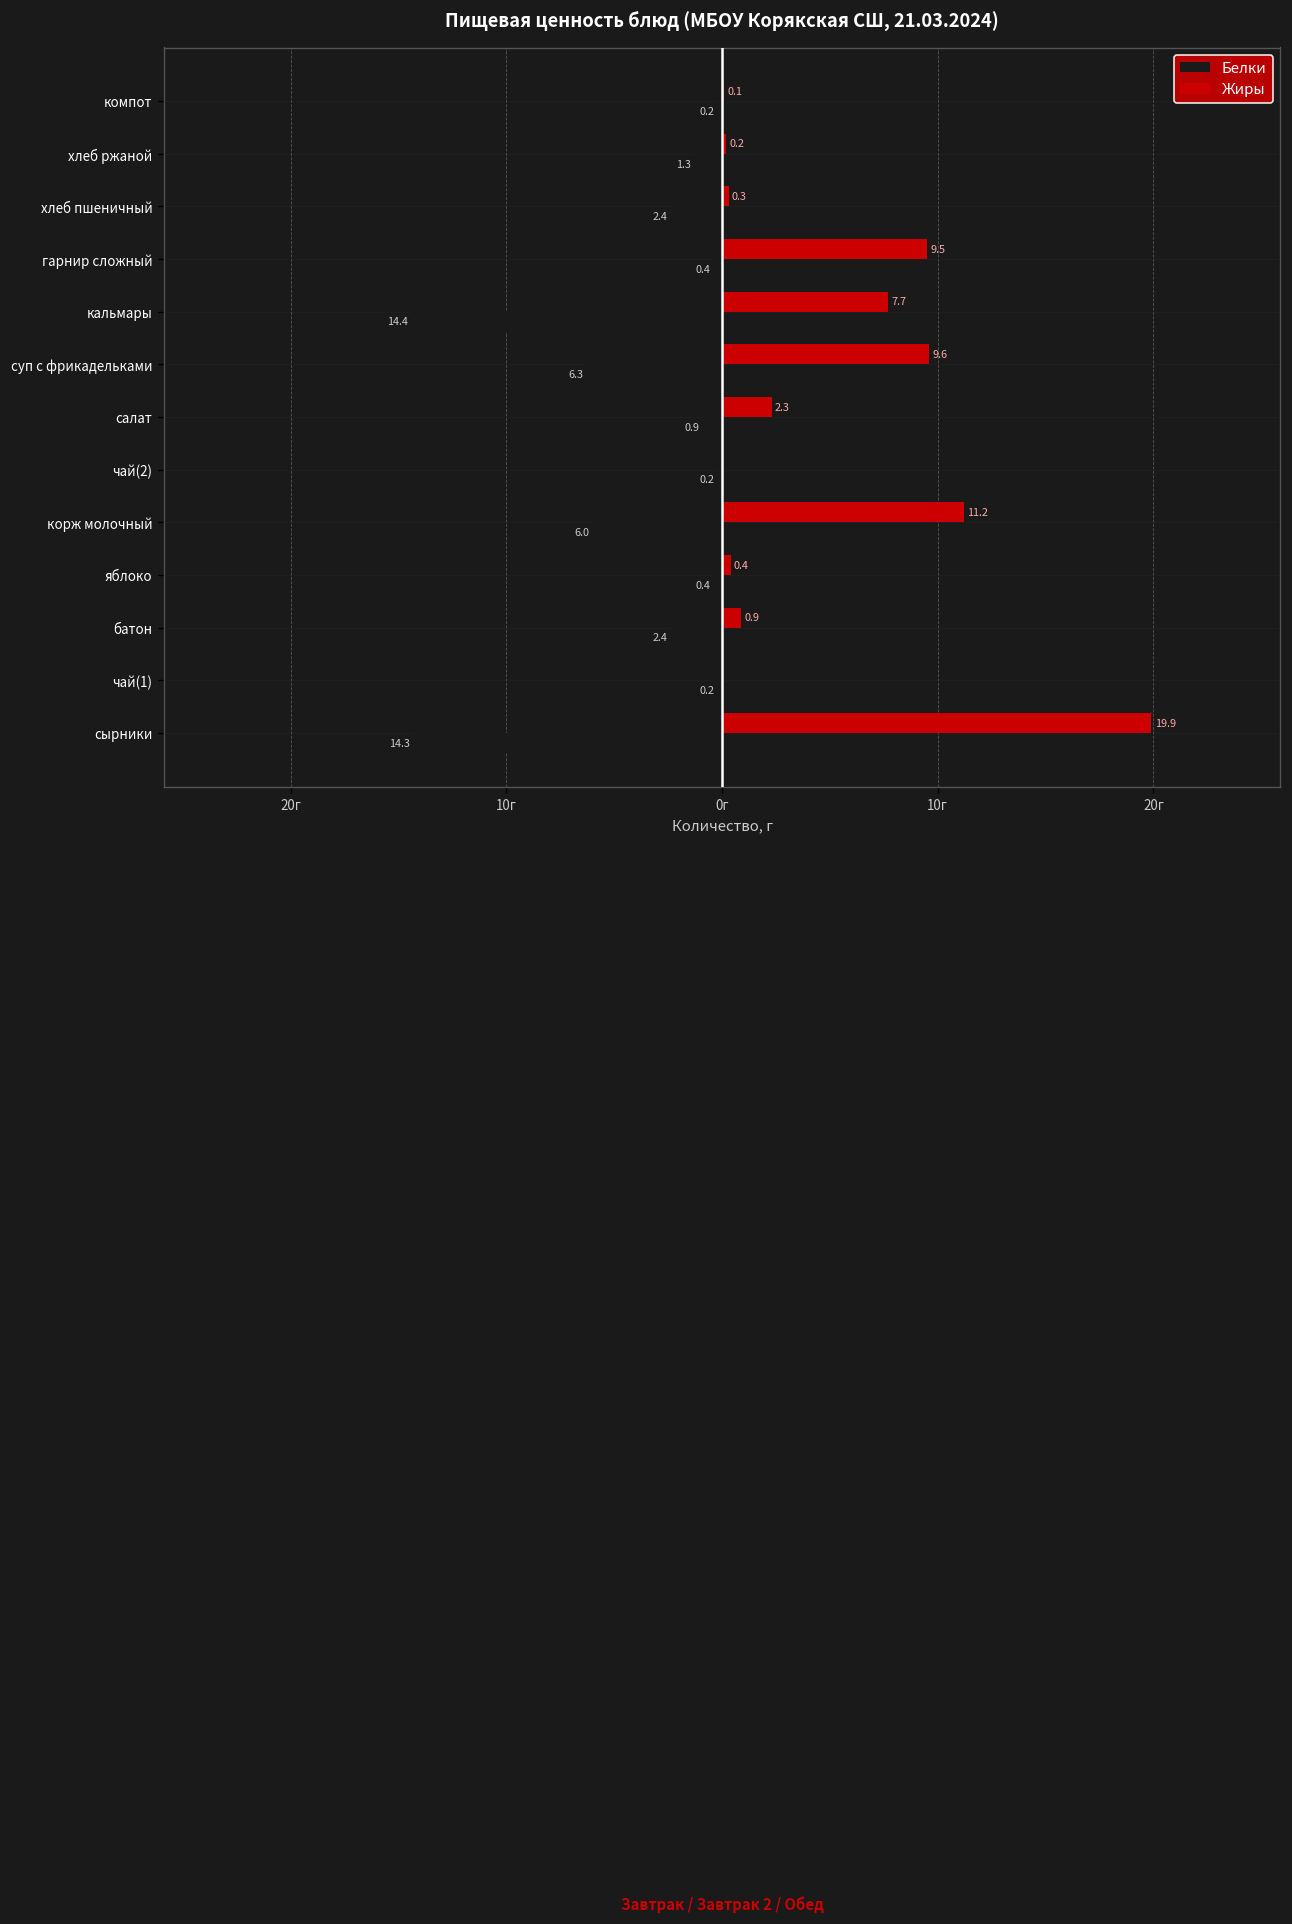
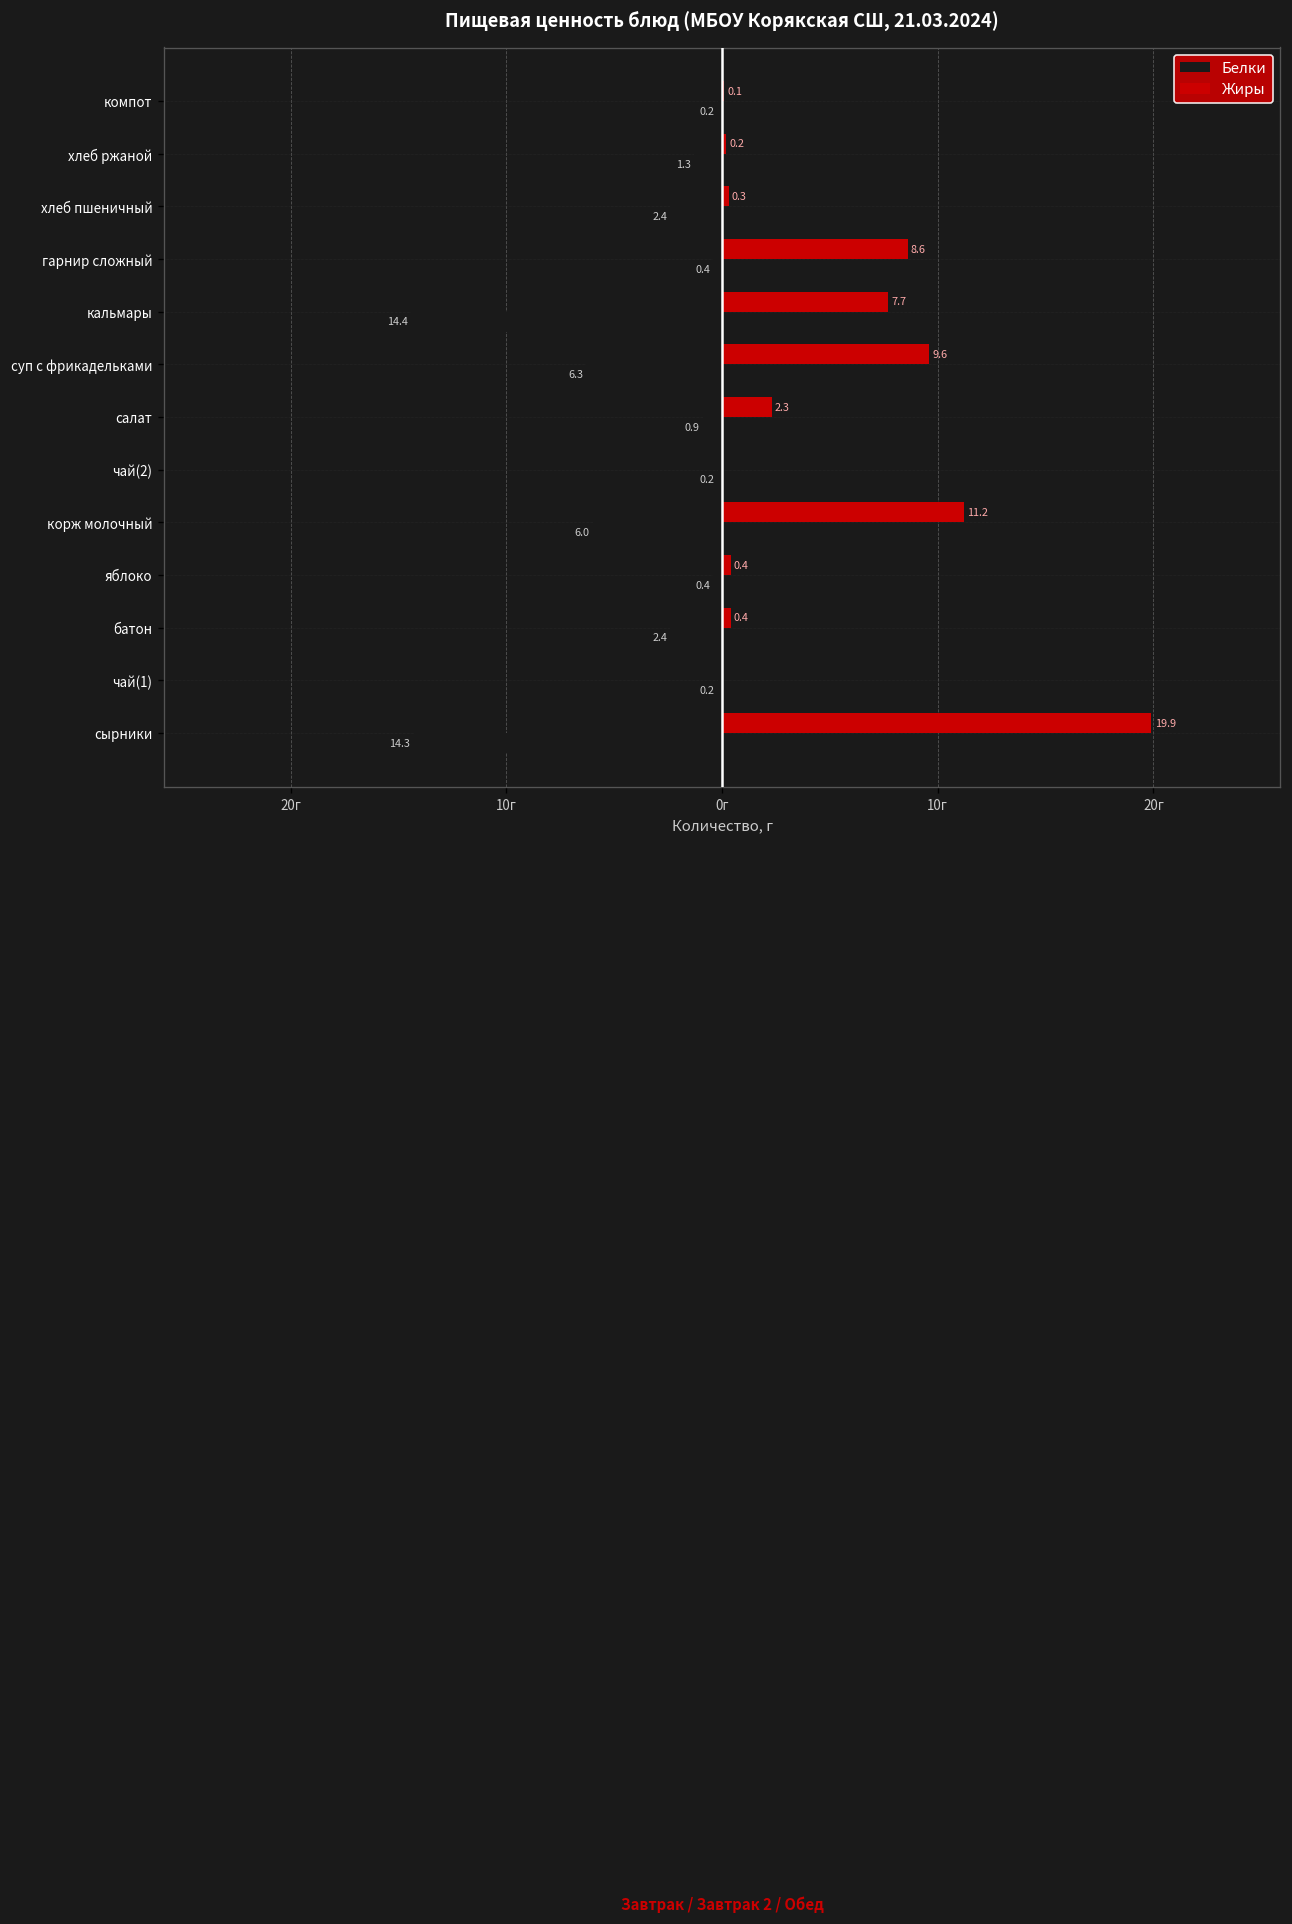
  {
    "Жиры": {
      "компот": 0.1,
      "хлеб ржаной": 0.2,
      "хлеб пшеничный": 0.3,
-     "гарнир сложный": 9.5,
+     "гарнир сложный": 8.6,
      "кальмары": 7.7,
      "суп с фрикадельками": 9.6,
      "салат": 2.3,
      "корж молочный": 11.2,
      "яблоко": 0.4,
-     "батон": 0.9,
+     "батон": 0.4,
      "сырники": 19.9
    }
  }
